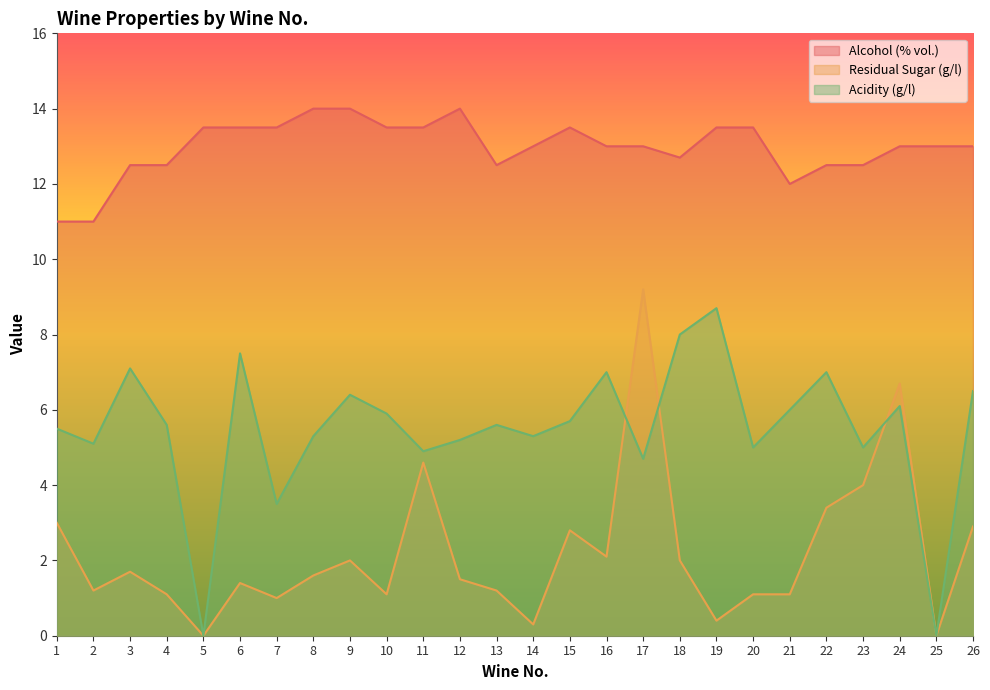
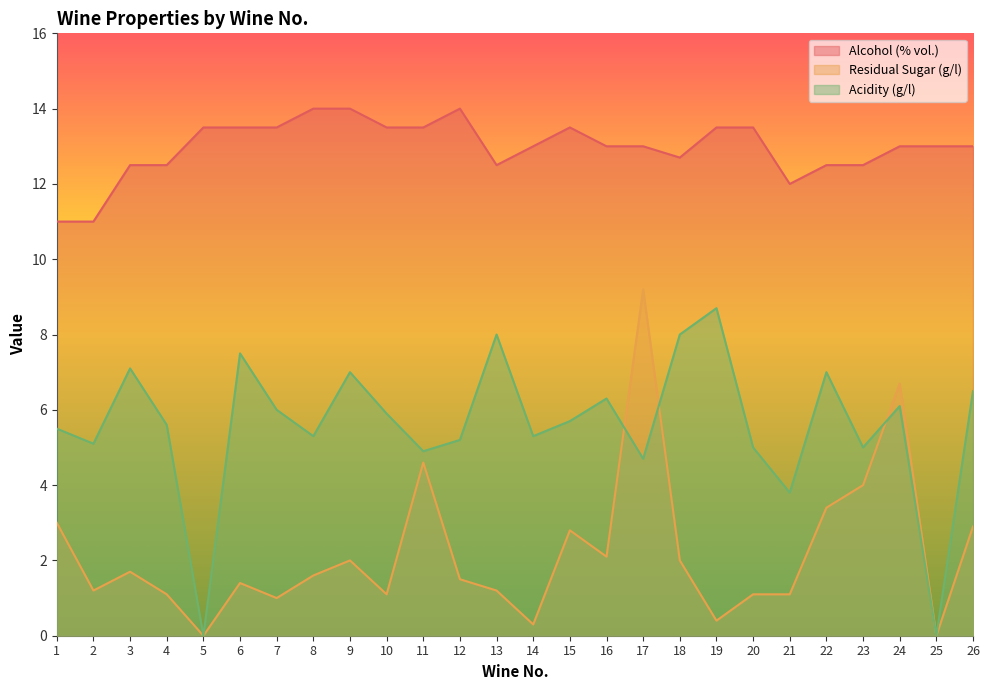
  {
    "Acidity (g/l)": {
      "1": 5.5,
      "2": 5.1,
      "3": 7.1,
      "4": 5.6,
      "6": 7.5,
-     "7": 3.5,
+     "7": 6.0,
      "8": 5.3,
-     "9": 6.4,
+     "9": 7.0,
      "10": 5.9,
      "11": 4.9,
      "12": 5.2,
-     "13": 5.6,
+     "13": 8.0,
      "14": 5.3,
      "15": 5.7,
-     "16": 7.0,
+     "16": 6.3,
      "17": 4.7,
      "18": 8.0,
      "19": 8.7,
      "20": 5.0,
-     "21": 6.0,
+     "21": 3.8,
      "22": 7.0,
      "23": 5.0,
      "24": 6.1,
      "26": 6.5
    }
  }
